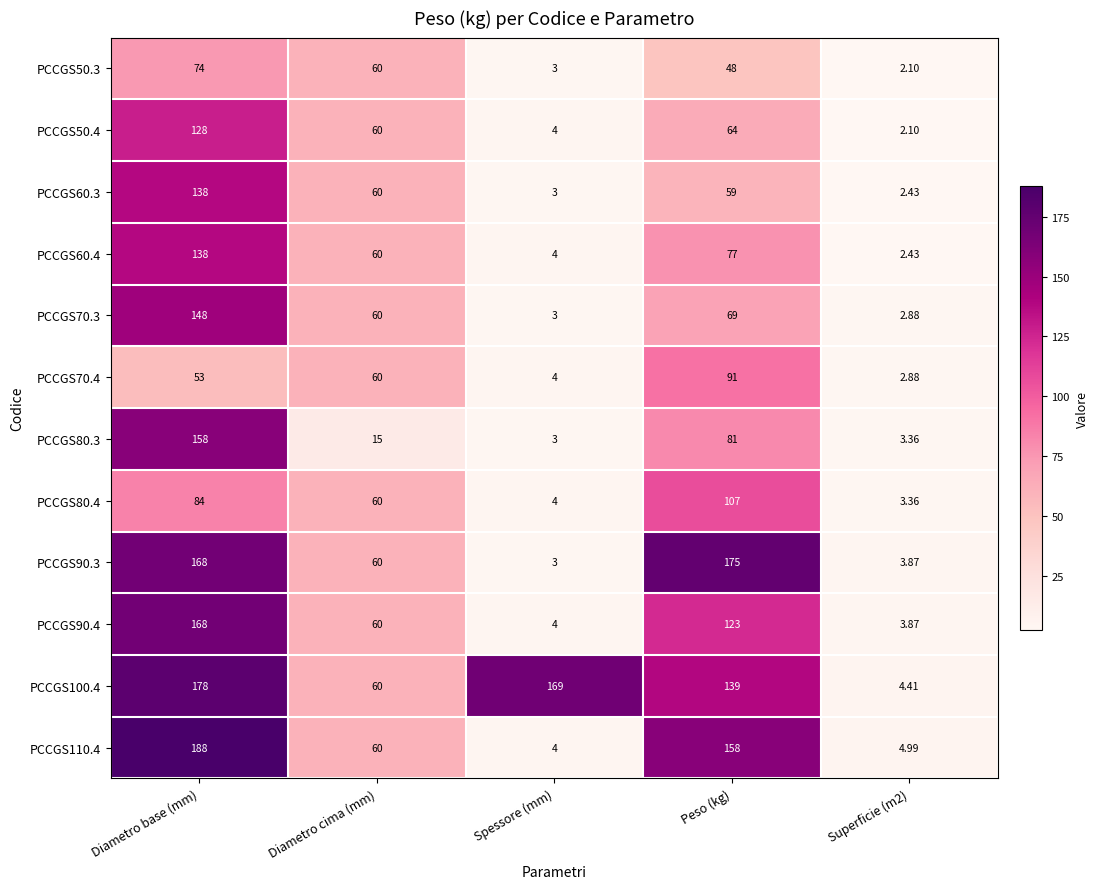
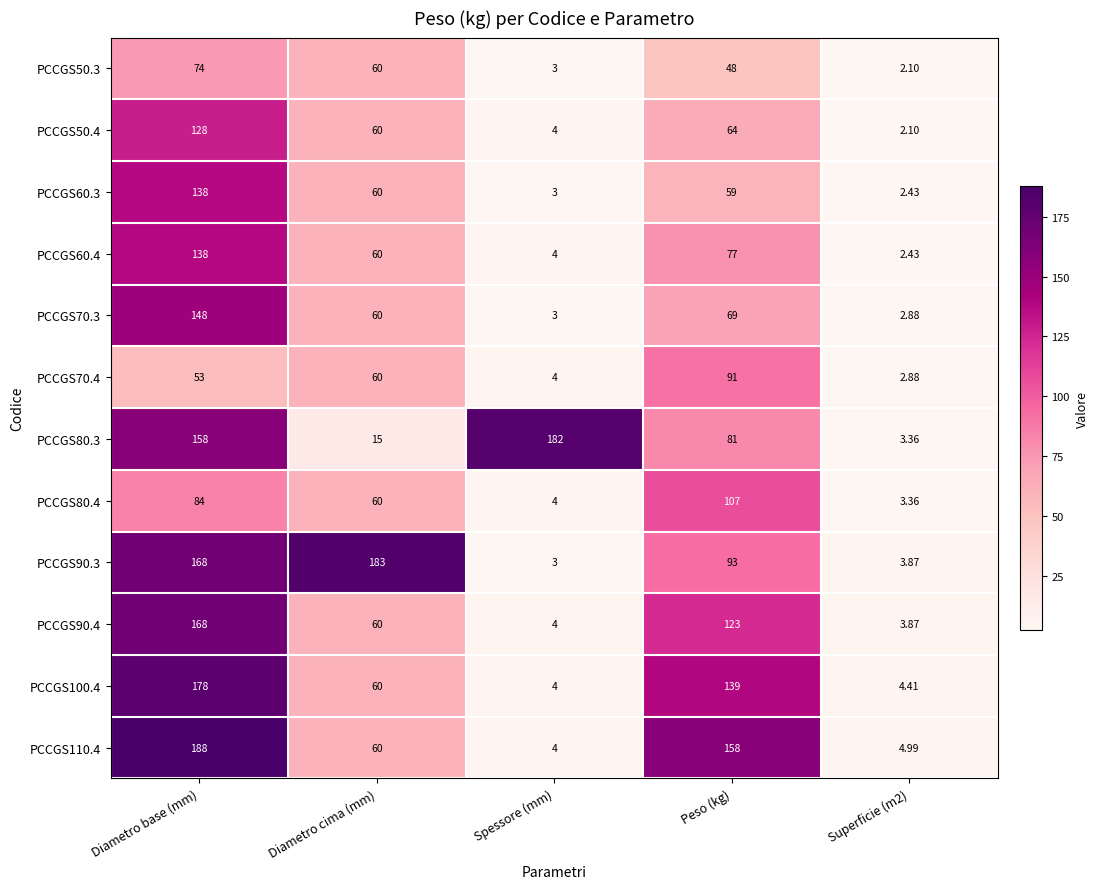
  {
    "PCCGS50.3": {
      "Diametro base (mm)": 74,
      "Diametro cima (mm)": 60,
      "Spessore (mm)": 3,
      "Peso (kg)": 48,
      "Superficie (m2)": 2.10
    },
    "PCCGS50.4": {
      "Diametro base (mm)": 128,
      "Diametro cima (mm)": 60,
      "Spessore (mm)": 4,
      "Peso (kg)": 64,
      "Superficie (m2)": 2.10
    },
    "PCCGS60.3": {
      "Diametro base (mm)": 138,
      "Diametro cima (mm)": 60,
      "Spessore (mm)": 3,
      "Peso (kg)": 59,
      "Superficie (m2)": 2.43
    },
    "PCCGS60.4": {
      "Diametro base (mm)": 138,
      "Diametro cima (mm)": 60,
      "Spessore (mm)": 4,
      "Peso (kg)": 77,
      "Superficie (m2)": 2.43
    },
    "PCCGS70.3": {
      "Diametro base (mm)": 148,
      "Diametro cima (mm)": 60,
      "Spessore (mm)": 3,
      "Peso (kg)": 69,
      "Superficie (m2)": 2.88
    },
    "PCCGS70.4": {
      "Diametro base (mm)": 53,
      "Diametro cima (mm)": 60,
      "Spessore (mm)": 4,
      "Peso (kg)": 91,
      "Superficie (m2)": 2.88
    },
    "PCCGS80.3": {
      "Diametro base (mm)": 158,
      "Diametro cima (mm)": 15,
-     "Spessore (mm)": 3,
+     "Spessore (mm)": 182,
      "Peso (kg)": 81,
      "Superficie (m2)": 3.36
    },
    "PCCGS80.4": {
      "Diametro base (mm)": 84,
      "Diametro cima (mm)": 60,
      "Spessore (mm)": 4,
      "Peso (kg)": 107,
      "Superficie (m2)": 3.36
    },
    "PCCGS90.3": {
      "Diametro base (mm)": 168,
-     "Diametro cima (mm)": 60,
+     "Diametro cima (mm)": 183,
      "Spessore (mm)": 3,
-     "Peso (kg)": 175,
+     "Peso (kg)": 93,
      "Superficie (m2)": 3.87
    },
    "PCCGS90.4": {
      "Diametro base (mm)": 168,
      "Diametro cima (mm)": 60,
      "Spessore (mm)": 4,
      "Peso (kg)": 123,
      "Superficie (m2)": 3.87
    },
    "PCCGS100.4": {
      "Diametro base (mm)": 178,
      "Diametro cima (mm)": 60,
-     "Spessore (mm)": 169,
+     "Spessore (mm)": 4,
      "Peso (kg)": 139,
      "Superficie (m2)": 4.41
    },
    "PCCGS110.4": {
      "Diametro base (mm)": 188,
      "Diametro cima (mm)": 60,
      "Spessore (mm)": 4,
      "Peso (kg)": 158,
      "Superficie (m2)": 4.99
    }
  }
